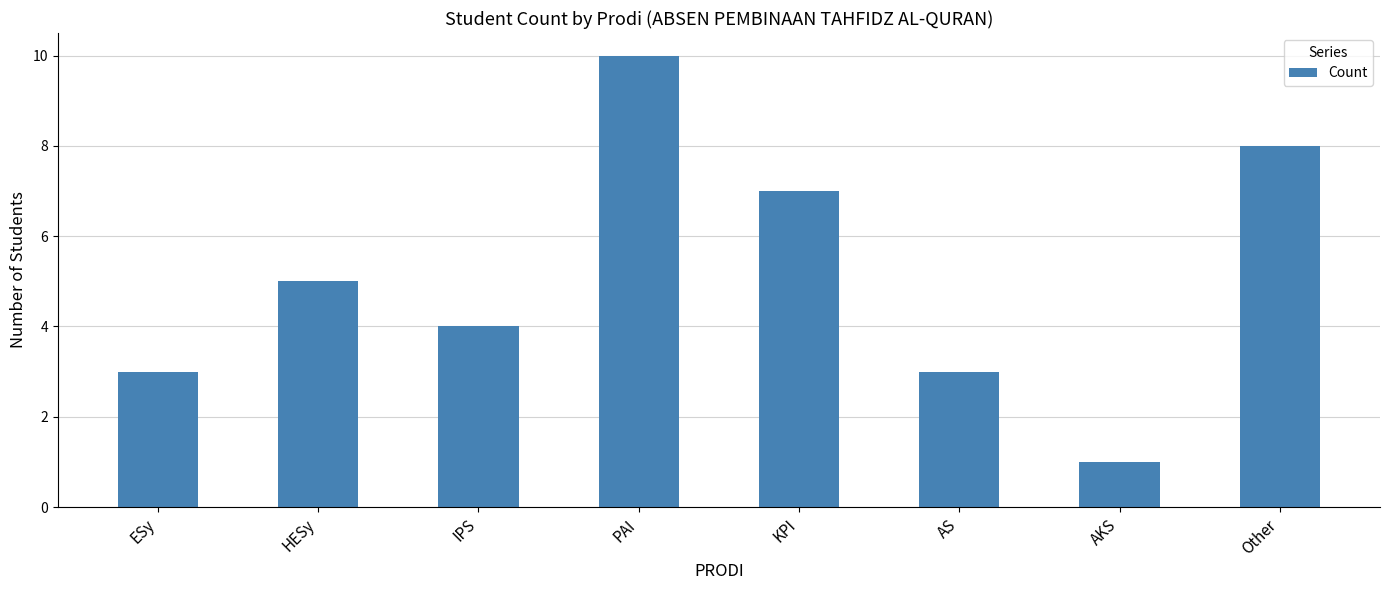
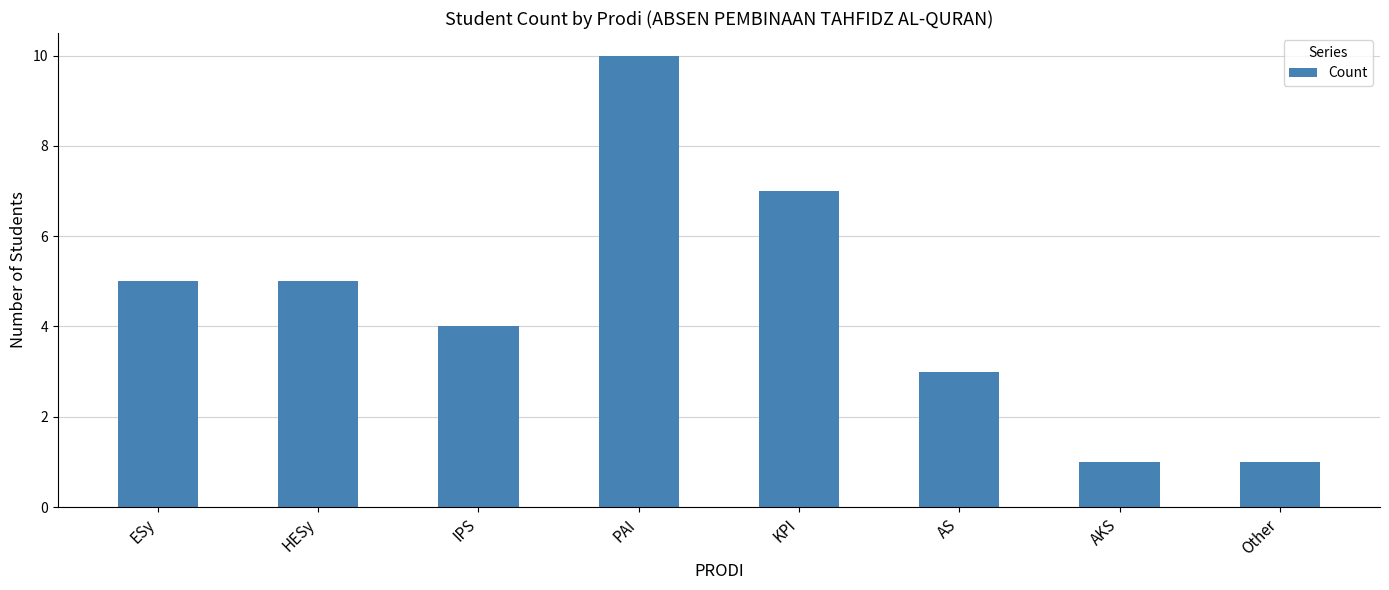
  {
-   "ESy": 3,
+   "ESy": 5,
    "HESy": 5,
    "IPS": 4,
    "PAI": 10,
    "KPI": 7,
    "AS": 3,
    "AKS": 1,
-   "Other": 8
+   "Other": 1
  }
